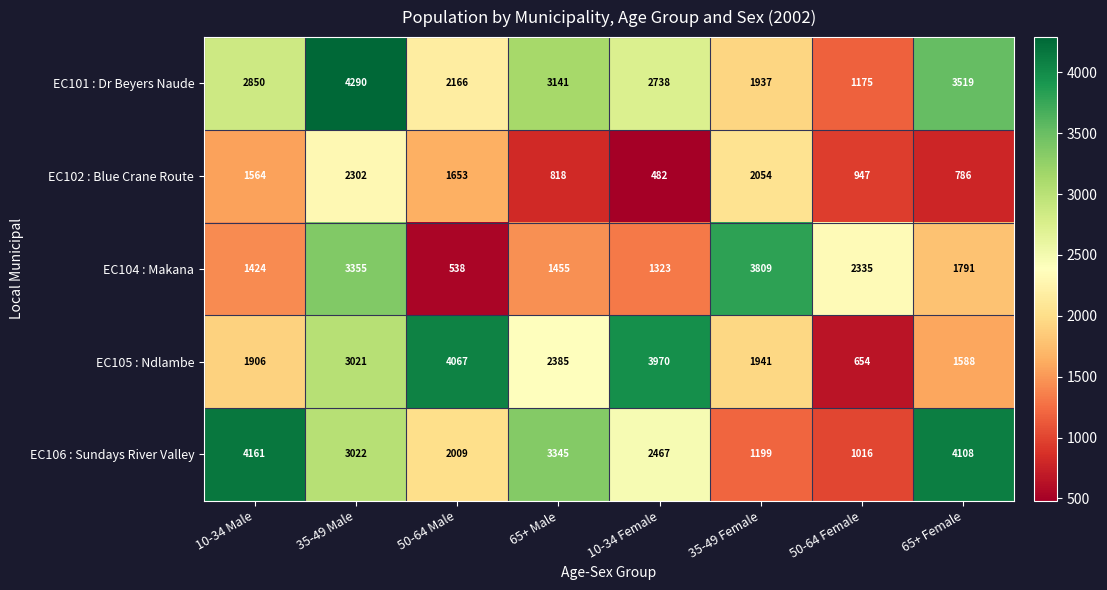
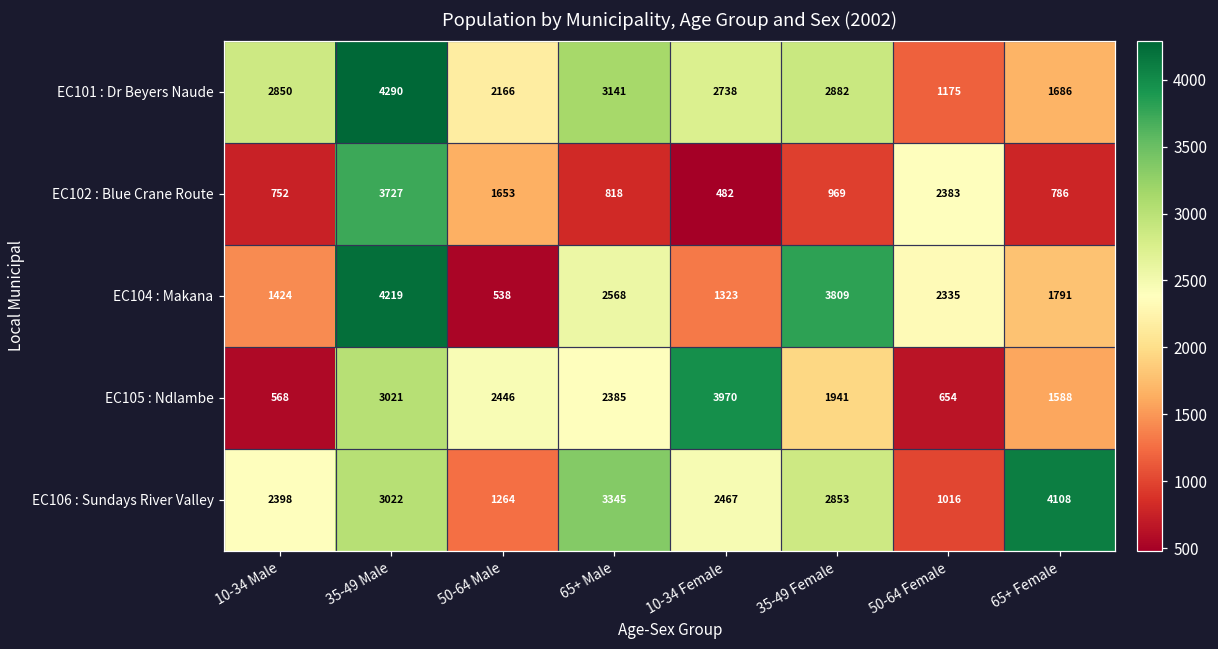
  {
    "EC101 : Dr Beyers Naude": {
      "10-34 Male": 2850,
      "35-49 Male": 4290,
      "50-64 Male": 2166,
      "65+ Male": 3141,
      "10-34 Female": 2738,
-     "35-49 Female": 1937,
+     "35-49 Female": 2882,
      "50-64 Female": 1175,
-     "65+ Female": 3519
+     "65+ Female": 1686
    },
    "EC102 : Blue Crane Route": {
-     "10-34 Male": 1564,
-     "35-49 Male": 2302,
+     "10-34 Male": 752,
+     "35-49 Male": 3727,
      "50-64 Male": 1653,
      "65+ Male": 818,
      "10-34 Female": 482,
-     "35-49 Female": 2054,
-     "50-64 Female": 947,
+     "35-49 Female": 969,
+     "50-64 Female": 2383,
      "65+ Female": 786
    },
    "EC104 : Makana": {
      "10-34 Male": 1424,
-     "35-49 Male": 3355,
+     "35-49 Male": 4219,
      "50-64 Male": 538,
-     "65+ Male": 1455,
+     "65+ Male": 2568,
      "10-34 Female": 1323,
      "35-49 Female": 3809,
      "50-64 Female": 2335,
      "65+ Female": 1791
    },
    "EC105 : Ndlambe": {
-     "10-34 Male": 1906,
+     "10-34 Male": 568,
      "35-49 Male": 3021,
-     "50-64 Male": 4067,
+     "50-64 Male": 2446,
      "65+ Male": 2385,
      "10-34 Female": 3970,
      "35-49 Female": 1941,
      "50-64 Female": 654,
      "65+ Female": 1588
    },
    "EC106 : Sundays River Valley": {
-     "10-34 Male": 4161,
+     "10-34 Male": 2398,
      "35-49 Male": 3022,
-     "50-64 Male": 2009,
+     "50-64 Male": 1264,
      "65+ Male": 3345,
      "10-34 Female": 2467,
-     "35-49 Female": 1199,
+     "35-49 Female": 2853,
      "50-64 Female": 1016,
      "65+ Female": 4108
    }
  }
